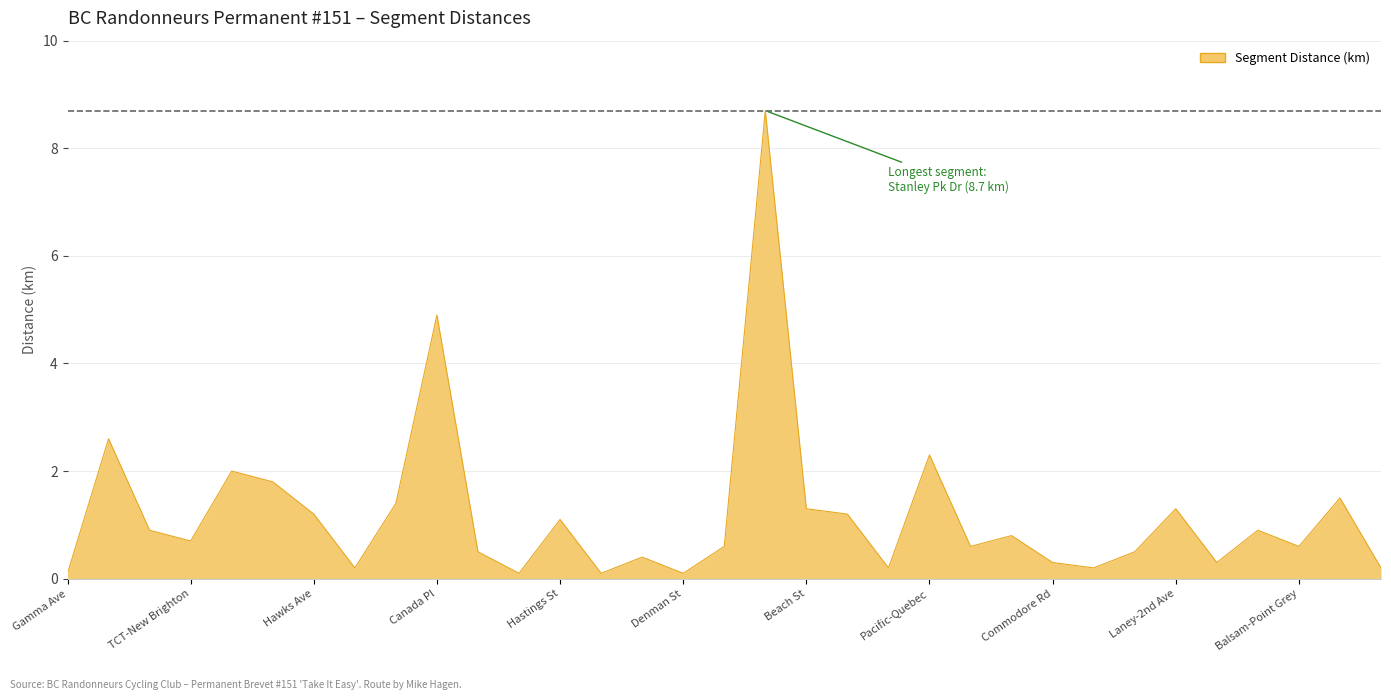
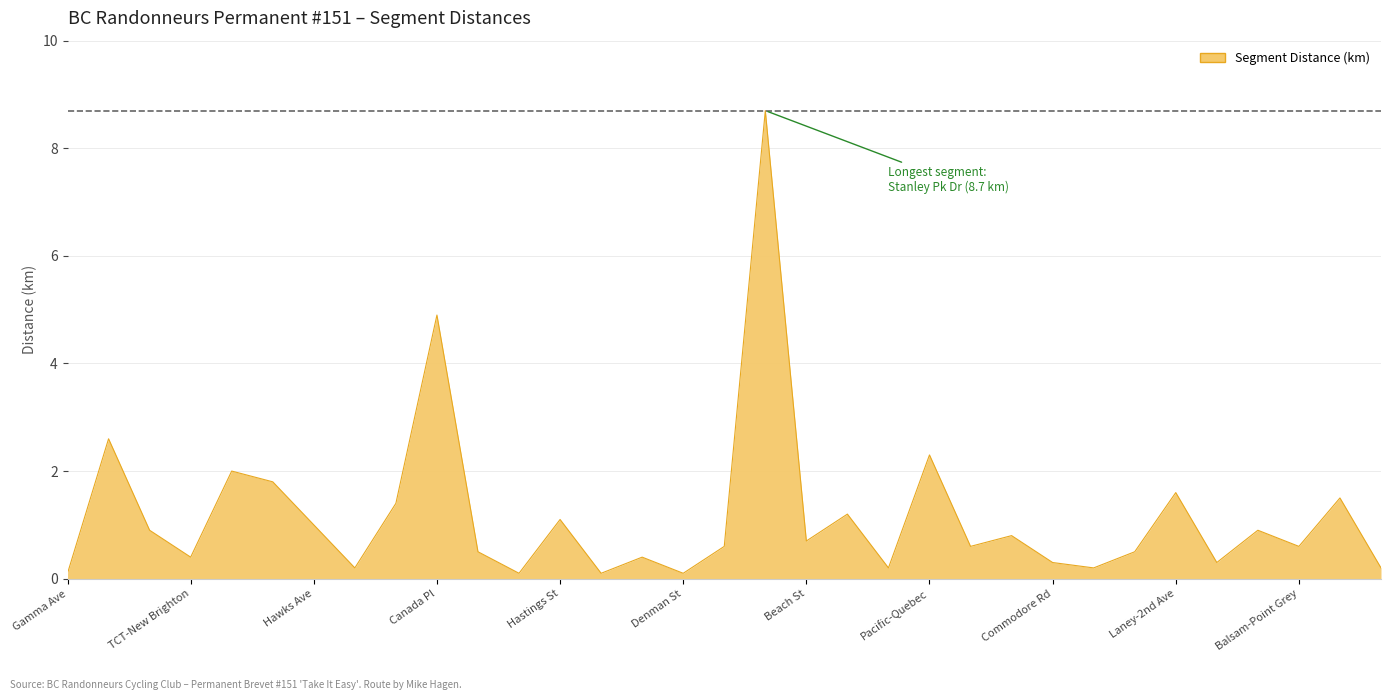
  {
    "Gamma Ave": 0.1,
-   "TCT-New Brighton": 0.7,
-   "Hawks Ave": 1.2,
+   "TCT-New Brighton": 0.4,
+   "Hawks Ave": 1.0,
    "Canada Pl": 4.9,
    "Hastings St": 1.1,
    "Denman St": 0.1,
-   "Beach St": 1.3,
+   "Beach St": 0.7,
    "Pacific-Quebec": 2.3,
    "Commodore Rd": 0.3,
-   "Laney-2nd Ave": 1.3,
+   "Laney-2nd Ave": 1.6,
    "Balsam-Point Grey": 0.6
  }
